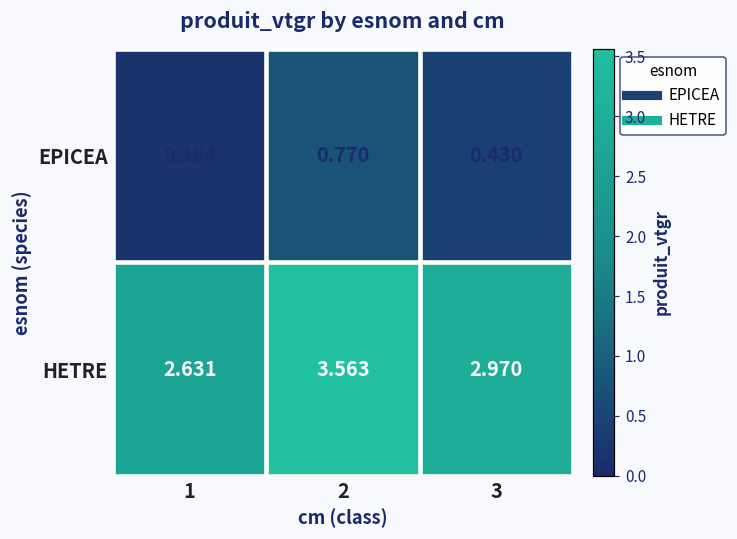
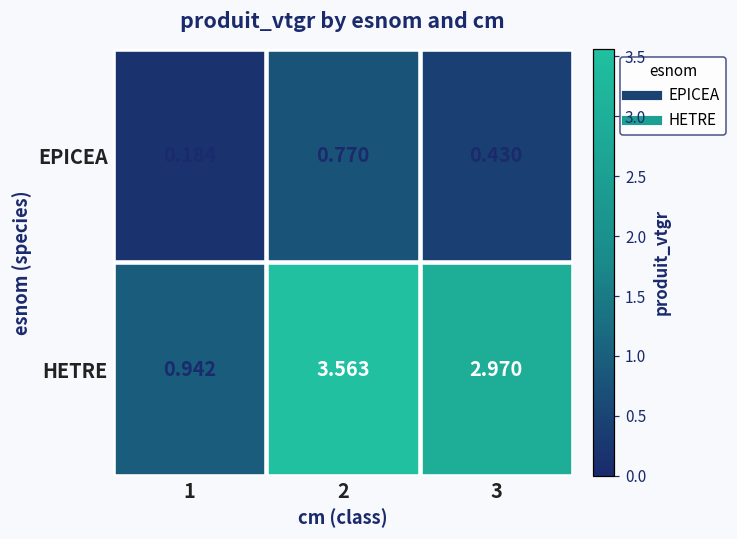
  {
    "HETRE": {
-     "1": 2.631,
+     "1": 0.942,
      "2": 3.563,
      "3": 2.970
    }
  }
